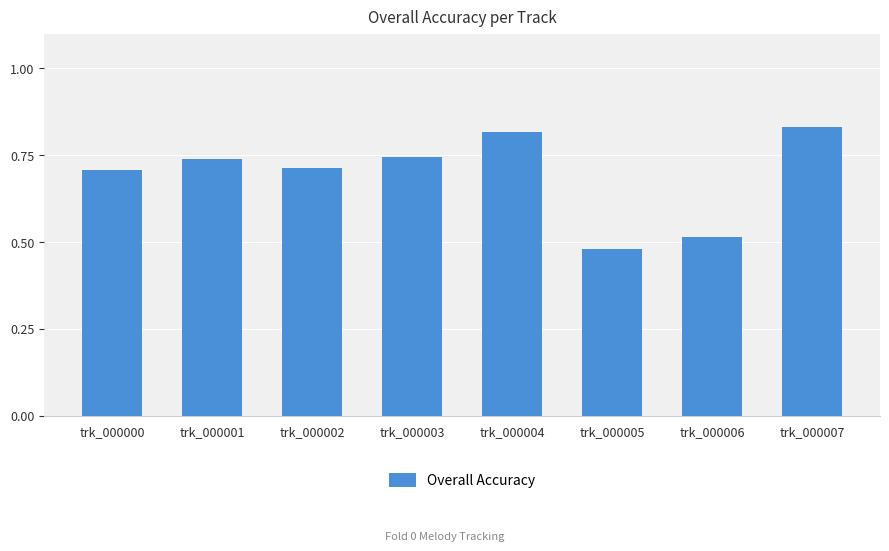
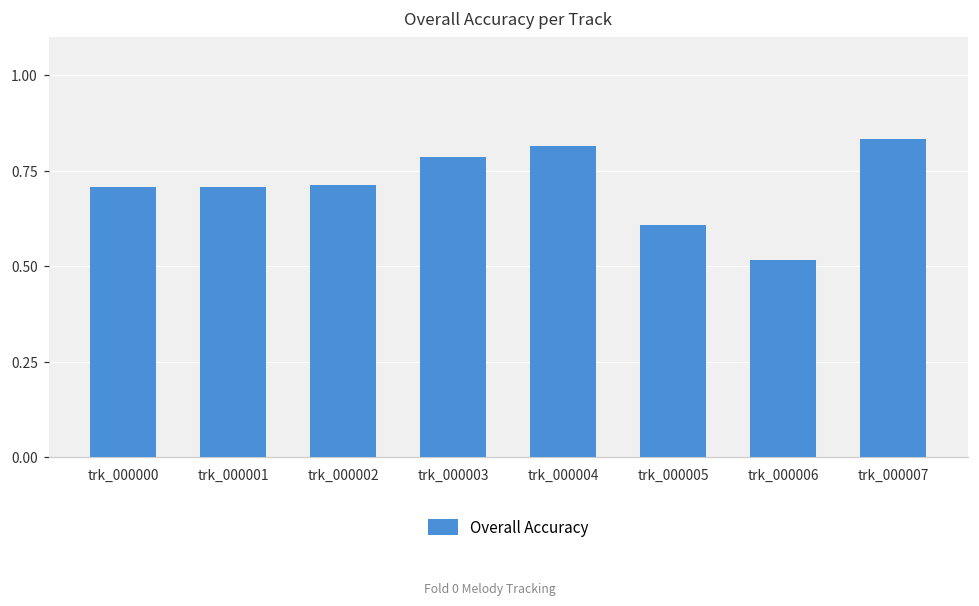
  {
    "trk_000000": 0.71,
-   "trk_000001": 0.74,
+   "trk_000001": 0.71,
    "trk_000002": 0.71,
-   "trk_000003": 0.74,
+   "trk_000003": 0.79,
    "trk_000004": 0.82,
-   "trk_000005": 0.48,
+   "trk_000005": 0.61,
    "trk_000006": 0.52,
    "trk_000007": 0.83
  }
